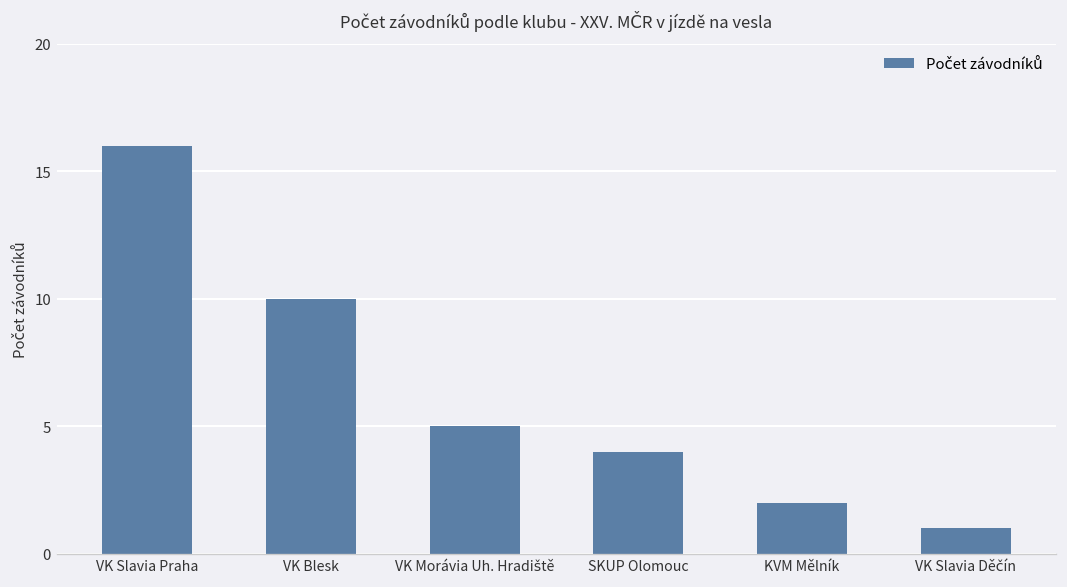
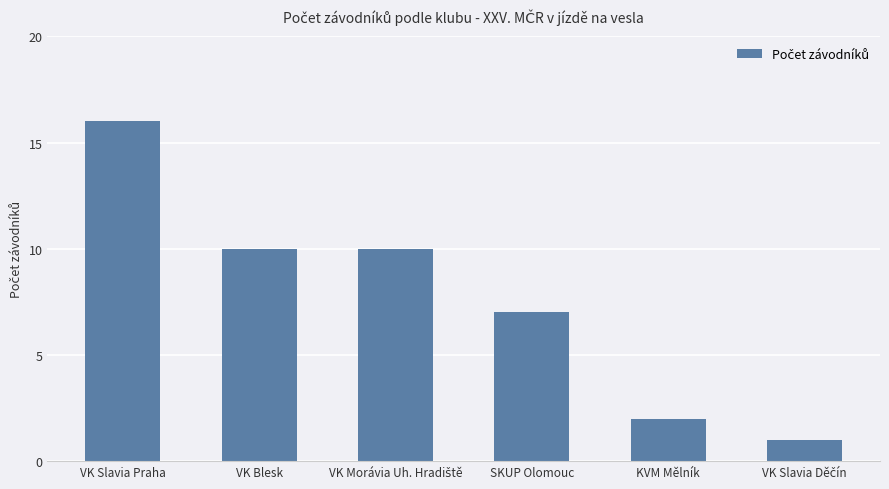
  {
    "VK Slavia Praha": 16,
    "VK Blesk": 10,
-   "VK Morávia Uh. Hradiště": 5,
-   "SKUP Olomouc": 4,
+   "VK Morávia Uh. Hradiště": 10,
+   "SKUP Olomouc": 7,
    "KVM Mělník": 2,
    "VK Slavia Děčín": 1
  }
